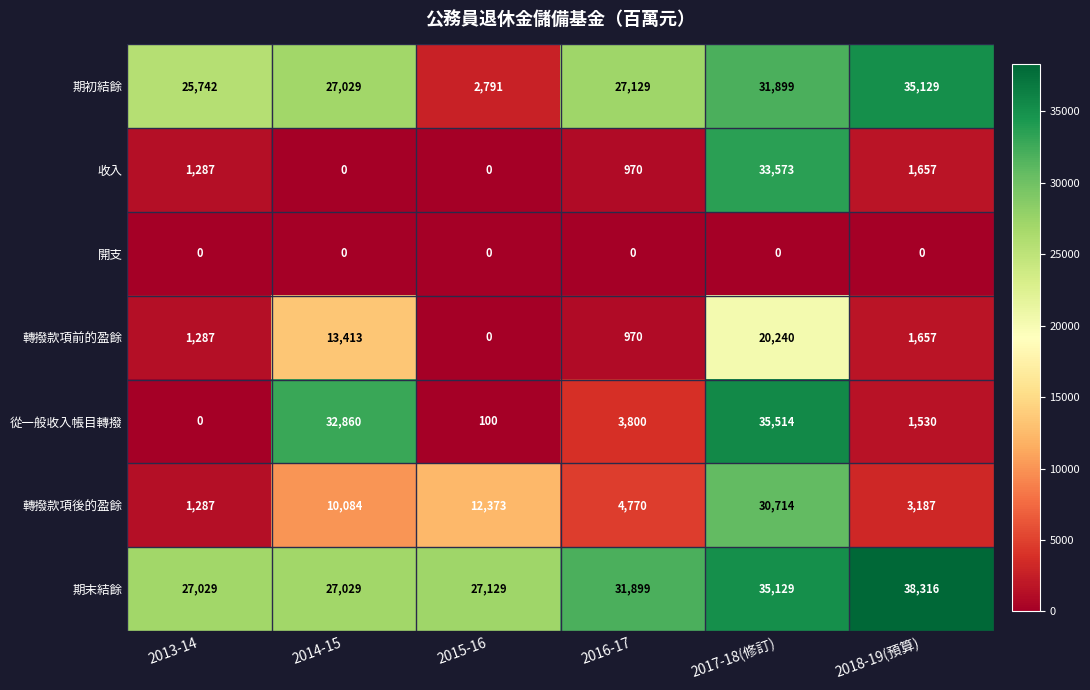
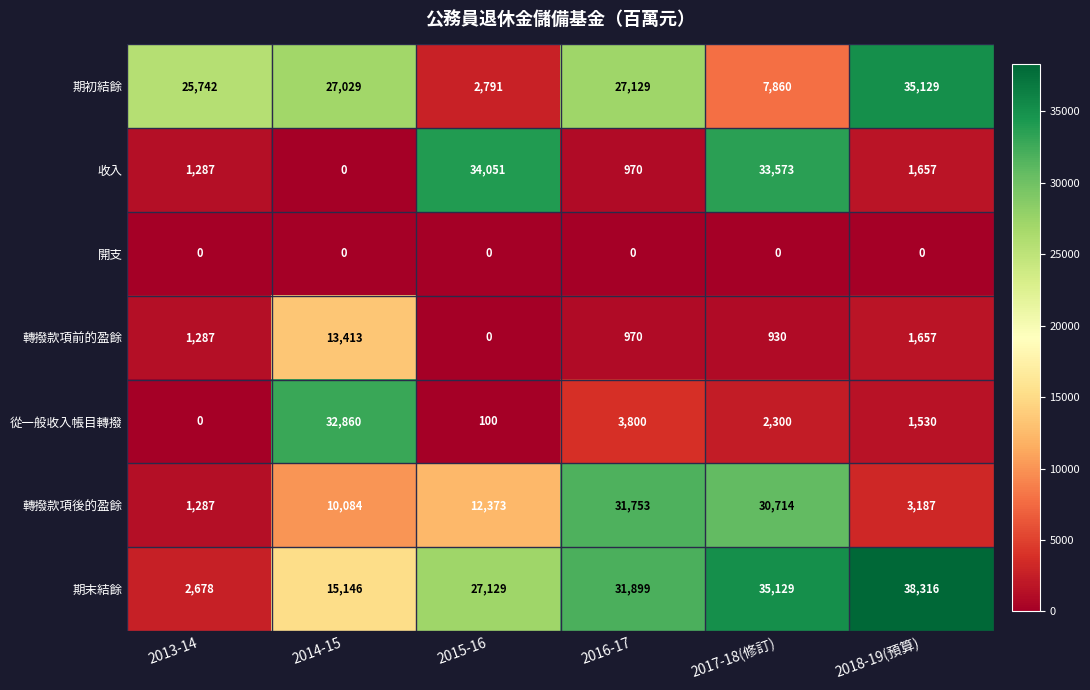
  {
    "期初結餘": {
      "2013-14": "25,742",
      "2014-15": "27,029",
      "2015-16": "2,791",
      "2016-17": "27,129",
-     "2017-18(修訂)": "31,899",
+     "2017-18(修訂)": "7,860",
      "2018-19(預算)": "35,129"
    },
    "收入": {
      "2013-14": "1,287",
      "2014-15": "0",
-     "2015-16": "0",
+     "2015-16": "34,051",
      "2016-17": "970",
      "2017-18(修訂)": "33,573",
      "2018-19(預算)": "1,657"
    },
    "開支": {
      "2013-14": "0",
      "2014-15": "0",
      "2015-16": "0",
      "2016-17": "0",
      "2017-18(修訂)": "0",
      "2018-19(預算)": "0"
    },
    "轉撥款項前的盈餘": {
      "2013-14": "1,287",
      "2014-15": "13,413",
      "2015-16": "0",
      "2016-17": "970",
-     "2017-18(修訂)": "20,240",
+     "2017-18(修訂)": "930",
      "2018-19(預算)": "1,657"
    },
    "從一般收入帳目轉撥": {
      "2013-14": "0",
      "2014-15": "32,860",
      "2015-16": "100",
      "2016-17": "3,800",
-     "2017-18(修訂)": "35,514",
+     "2017-18(修訂)": "2,300",
      "2018-19(預算)": "1,530"
    },
    "轉撥款項後的盈餘": {
      "2013-14": "1,287",
      "2014-15": "10,084",
      "2015-16": "12,373",
-     "2016-17": "4,770",
+     "2016-17": "31,753",
      "2017-18(修訂)": "30,714",
      "2018-19(預算)": "3,187"
    },
    "期末結餘": {
-     "2013-14": "27,029",
-     "2014-15": "27,029",
+     "2013-14": "2,678",
+     "2014-15": "15,146",
      "2015-16": "27,129",
      "2016-17": "31,899",
      "2017-18(修訂)": "35,129",
      "2018-19(預算)": "38,316"
    }
  }
